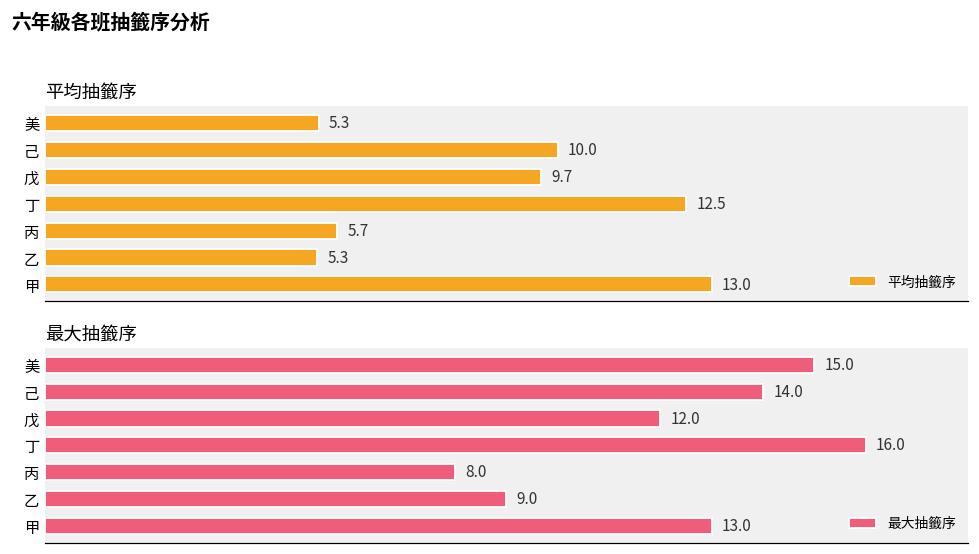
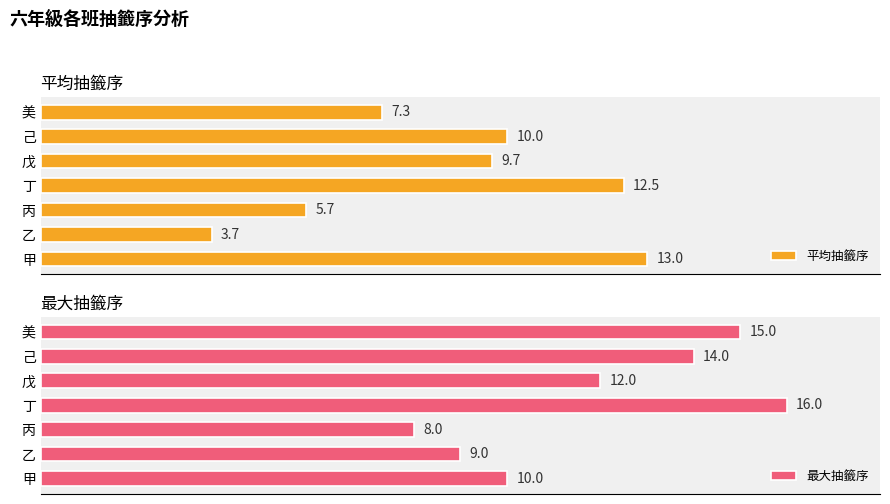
  {
    "平均抽籤序": {
-     "美": 5.3,
+     "美": 7.3,
      "己": 10.0,
      "戊": 9.7,
      "丁": 12.5,
      "丙": 5.7,
-     "乙": 5.3,
+     "乙": 3.7,
      "甲": 13.0
    },
    "最大抽籤序": {
      "美": 15.0,
      "己": 14.0,
      "戊": 12.0,
      "丁": 16.0,
      "丙": 8.0,
      "乙": 9.0,
-     "甲": 13.0
+     "甲": 10.0
    }
  }
